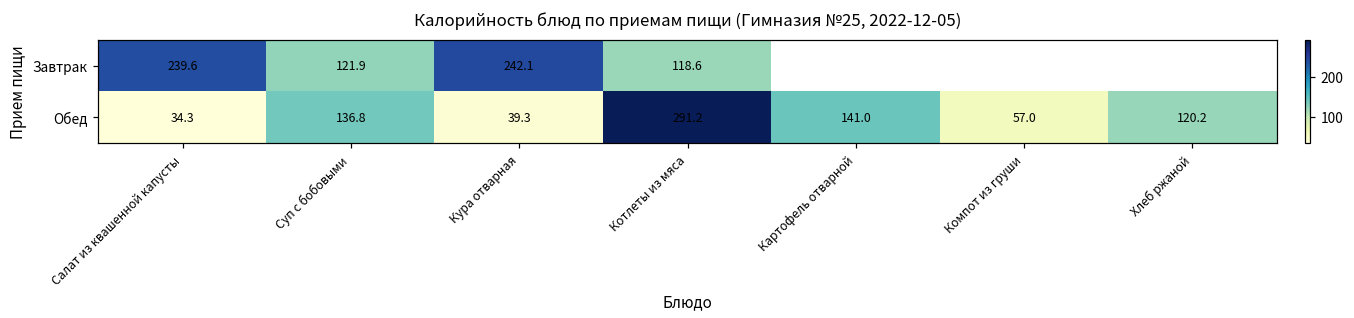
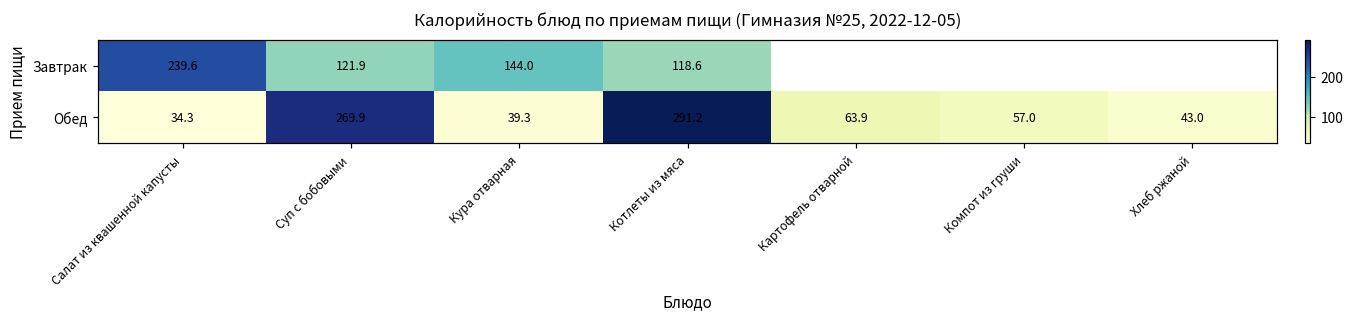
  {
    "Завтрак": {
      "Салат из квашенной капусты": 239.6,
      "Суп с бобовыми": 121.9,
-     "Кура отварная": 242.1,
+     "Кура отварная": 144.0,
      "Котлеты из мяса": 118.6
    },
    "Обед": {
      "Салат из квашенной капусты": 34.3,
-     "Суп с бобовыми": 136.8,
+     "Суп с бобовыми": 269.9,
      "Кура отварная": 39.3,
      "Котлеты из мяса": 291.2,
-     "Картофель отварной": 141.0,
+     "Картофель отварной": 63.9,
      "Компот из груши": 57.0,
-     "Хлеб ржаной": 120.2
+     "Хлеб ржаной": 43.0
    }
  }
